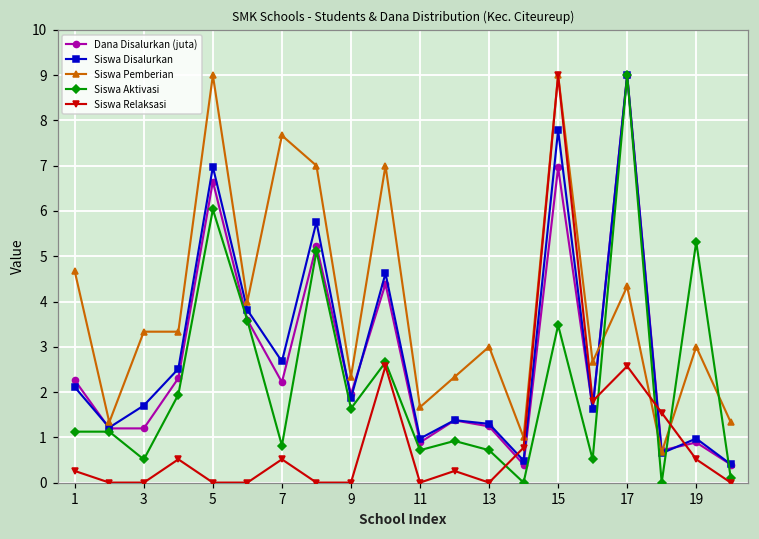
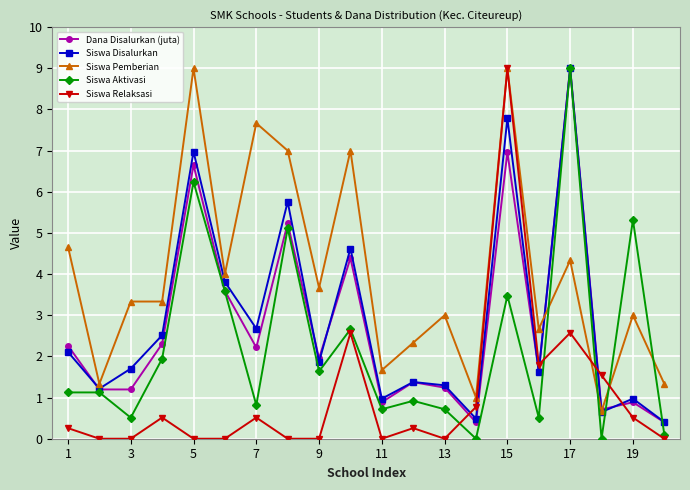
  {
    "Dana Disalurkan (juta)": {
      "1": 2.3,
      "3": 1.2,
      "5": 6.7,
      "7": 2.2,
      "9": 2.0,
      "11": 0.9,
      "15": 7.0,
      "19": 0.9
    },
    "Siswa Disalurkan": {
      "1": 2.1,
      "3": 1.7,
      "5": 7.0,
      "7": 2.7,
      "9": 1.9,
      "11": 1.0,
      "15": 7.8,
      "19": 1.0
    },
    "Siswa Pemberian": {
      "1": 4.7,
      "3": 3.3,
      "5": 9.0,
      "7": 7.7,
-     "9": 2.3,
+     "9": 3.7,
      "11": 1.7,
      "13": 3.0,
      "17": 4.3,
      "19": 3.0
    },
    "Siswa Aktivasi": {
      "1": 1.1,
      "3": 0.5,
-     "5": 6.0,
+     "5": 6.2,
      "7": 0.8,
      "9": 1.6,
      "11": 0.7,
      "13": 0.7,
      "15": 3.5,
      "19": 5.3
    },
    "Siswa Relaksasi": {
      "1": 0.3,
      "3": 0.0,
      "5": 0.0,
      "7": 0.5,
      "9": 0.0,
      "11": 0.0,
      "13": 0.0,
      "17": 2.6,
      "19": 0.5
    }
  }
